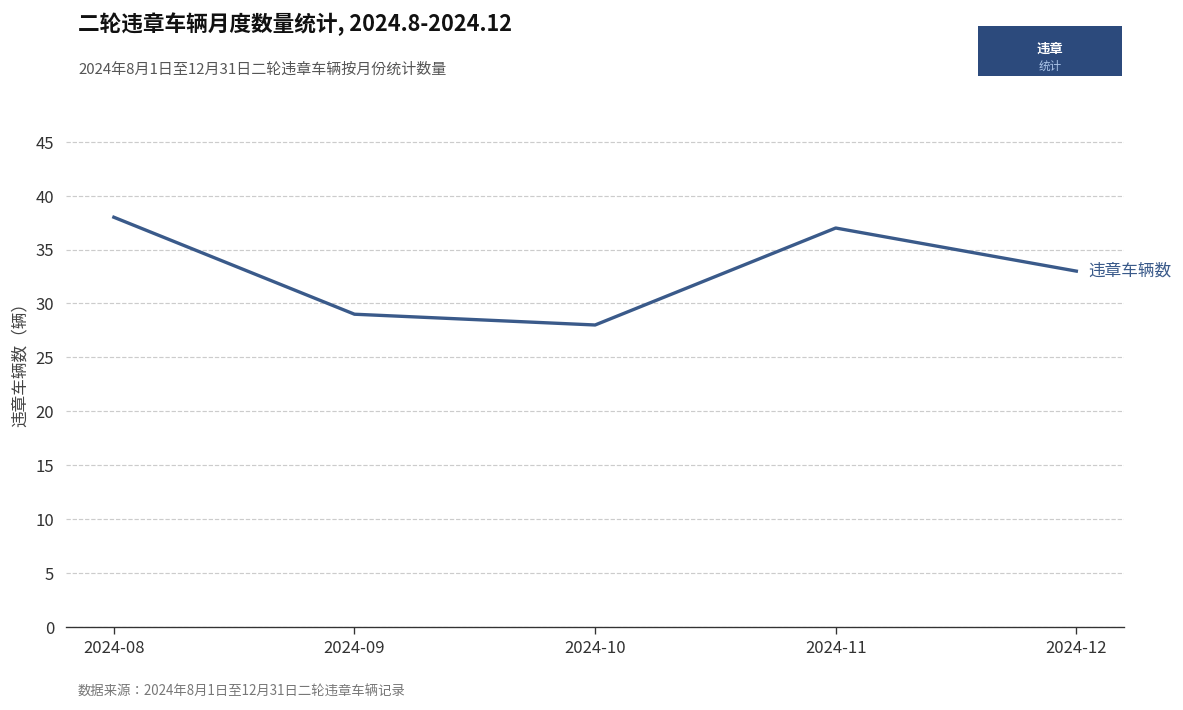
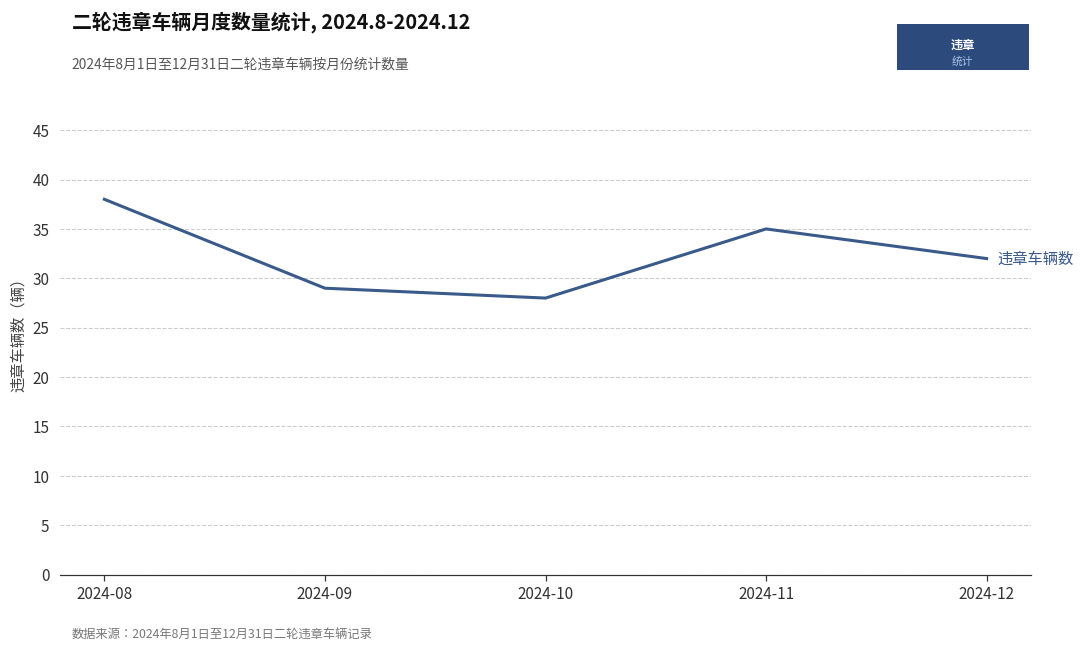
  {
    "2024-08": 38,
    "2024-09": 29,
    "2024-10": 28,
-   "2024-11": 37,
-   "2024-12": 33
+   "2024-11": 35,
+   "2024-12": 32
  }
